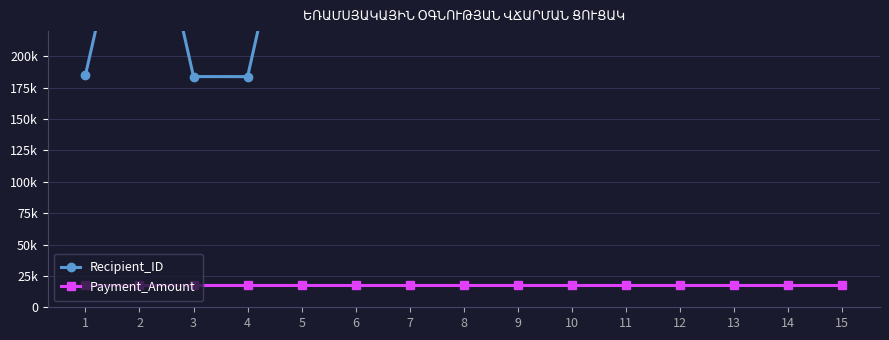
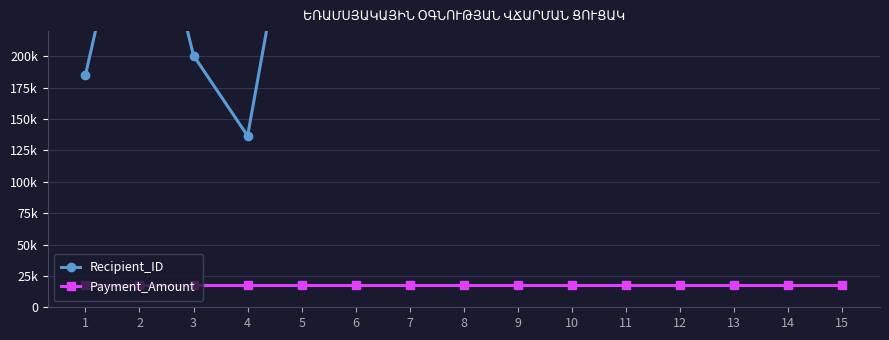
  {
    "Recipient_ID": {
      "1": 185000,
-     "3": 184000,
-     "4": 184000
+     "3": 201000,
+     "4": 137000
    },
    "Payment_Amount": {
      "4": 18000,
      "5": 18000,
      "6": 18000,
      "7": 18000,
      "8": 18000,
      "9": 18000,
      "10": 18000,
      "11": 18000,
      "12": 18000,
      "13": 18000,
      "14": 18000,
      "15": 18000
    }
  }
